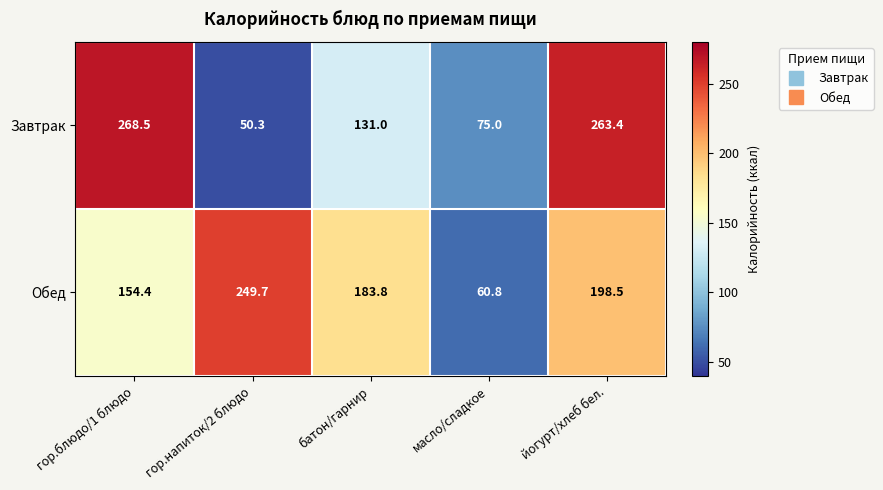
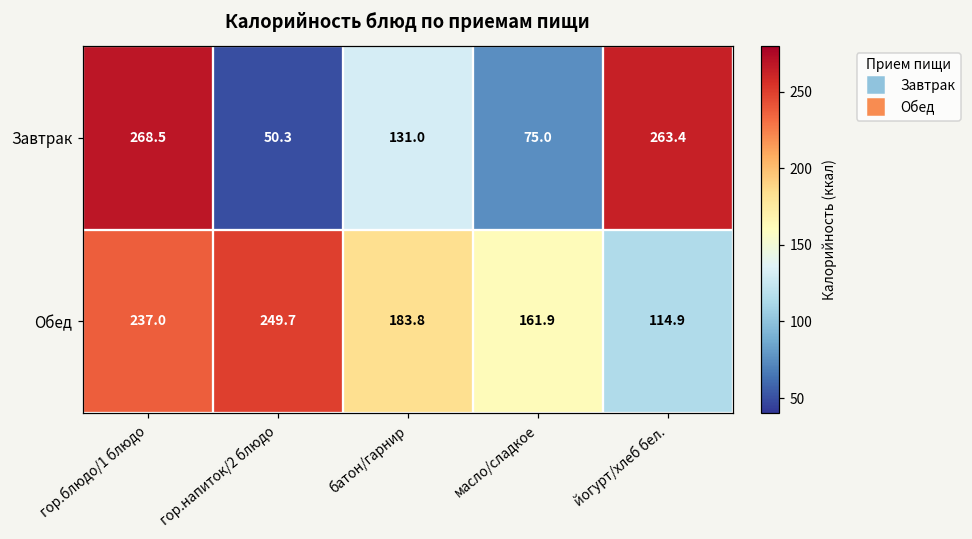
  {
    "Завтрак": {
      "гор.блюдо/1 блюдо": 268.5,
      "гор.напиток/2 блюдо": 50.3,
      "батон/гарнир": 131.0,
      "масло/сладкое": 75.0,
      "йогурт/хлеб бел.": 263.4
    },
    "Обед": {
-     "гор.блюдо/1 блюдо": 154.4,
+     "гор.блюдо/1 блюдо": 237.0,
      "гор.напиток/2 блюдо": 249.7,
      "батон/гарнир": 183.8,
-     "масло/сладкое": 60.8,
-     "йогурт/хлеб бел.": 198.5
+     "масло/сладкое": 161.9,
+     "йогурт/хлеб бел.": 114.9
    }
  }
